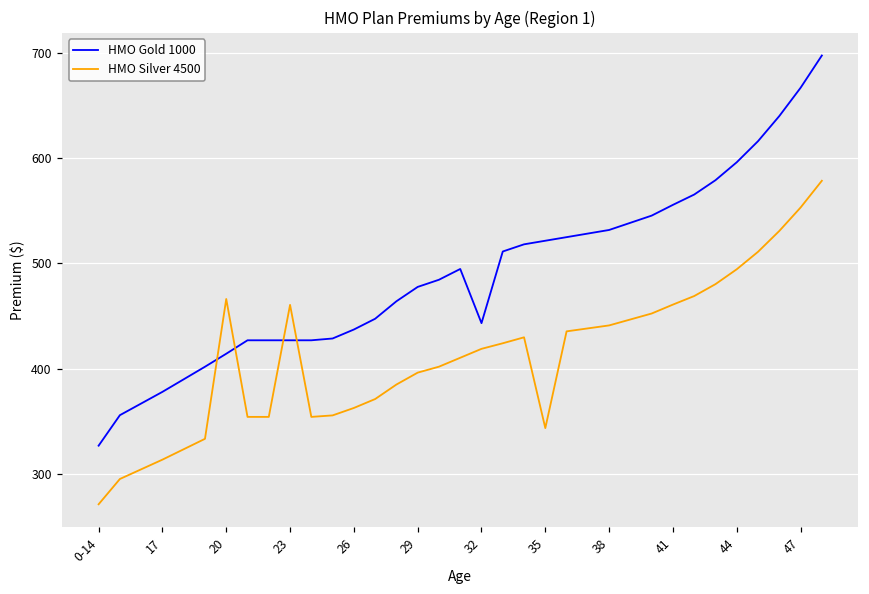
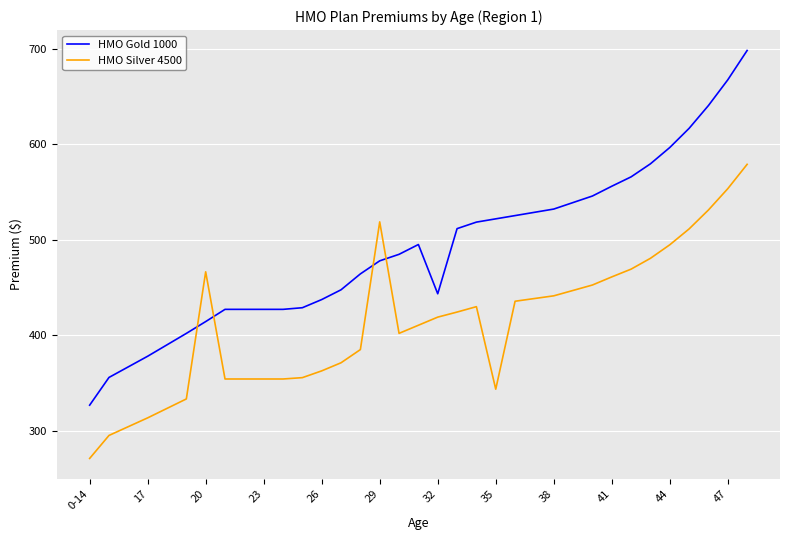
  {
    "HMO Gold 1000": {
      "0-14": 330,
      "17": 380,
      "20": 410,
      "23": 430,
      "26": 440,
      "29": 480,
      "32": 440,
      "35": 520,
      "38": 530,
      "41": 560,
      "44": 600,
      "47": 670
    },
    "HMO Silver 4500": {
      "0-14": 270,
      "17": 310,
      "20": 470,
-     "23": 460,
+     "23": 350,
      "26": 360,
-     "29": 400,
+     "29": 520,
      "32": 420,
      "35": 340,
      "38": 440,
      "41": 460,
      "44": 490,
      "47": 550
    }
  }
